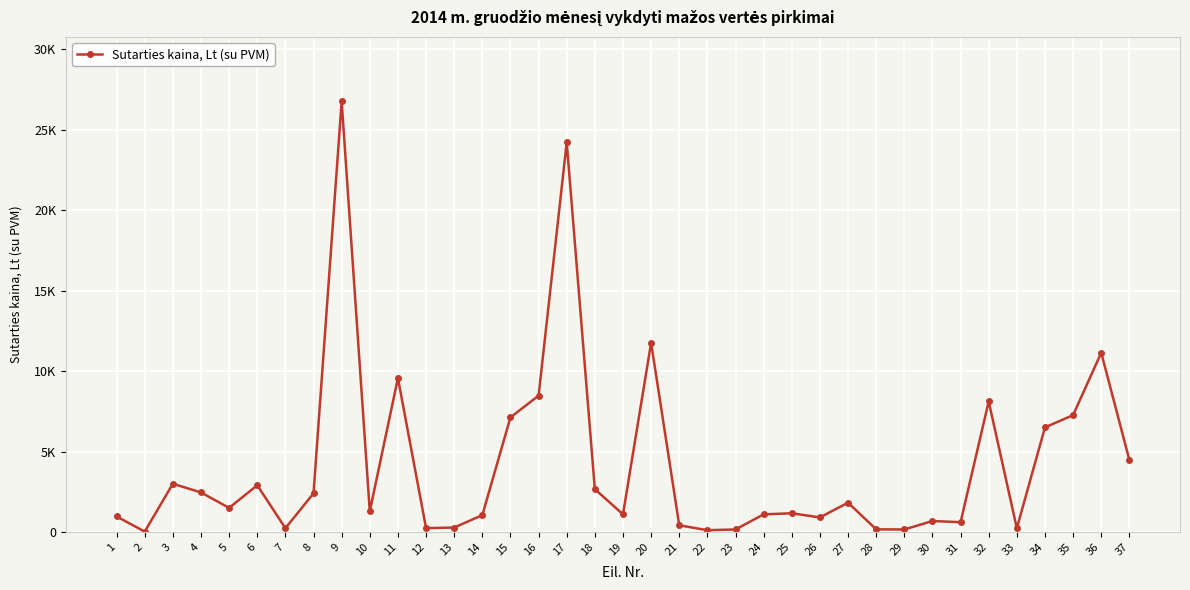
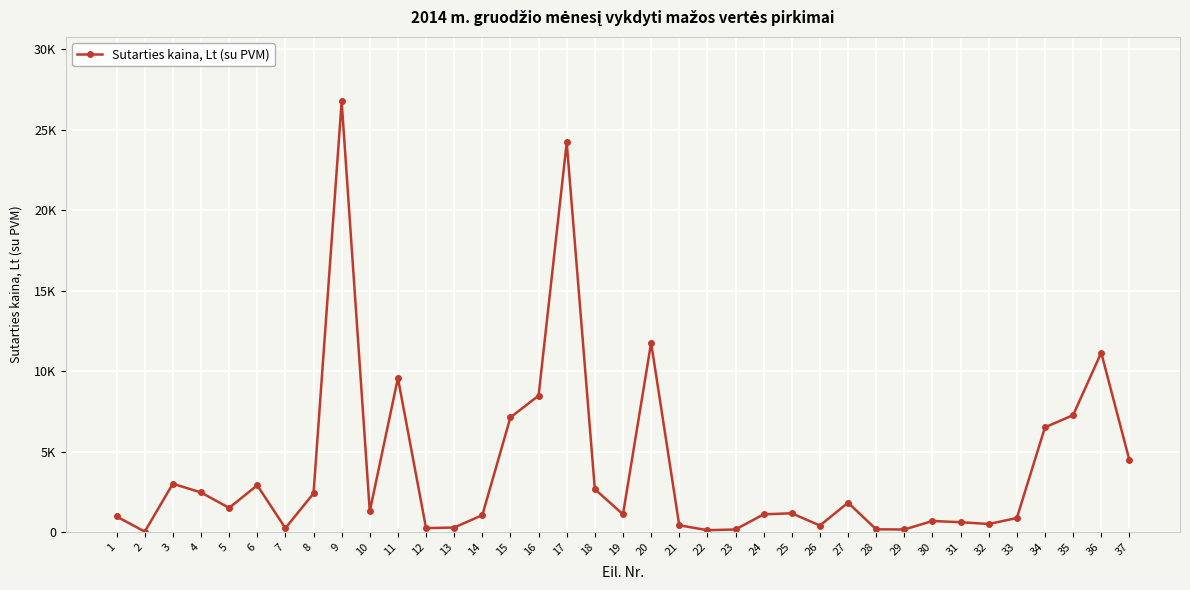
  {
    "1": 1000,
    "2": 0,
    "3": 3000,
    "4": 2500,
    "5": 1500,
    "6": 2900,
    "7": 200,
    "8": 2400,
    "9": 26700,
    "10": 1300,
    "11": 9600,
    "12": 200,
    "13": 300,
    "14": 1100,
    "15": 7100,
    "16": 8500,
    "17": 24200,
    "18": 2700,
    "19": 1100,
    "20": 11800,
    "21": 400,
    "22": 100,
    "23": 200,
    "24": 1100,
    "25": 1200,
-   "26": 900,
+   "26": 400,
    "27": 1800,
    "28": 200,
    "29": 200,
    "30": 700,
    "31": 600,
-   "32": 8100,
-   "33": 200,
+   "32": 500,
+   "33": 900,
    "34": 6500,
    "35": 7300,
    "36": 11100,
    "37": 4500
  }
